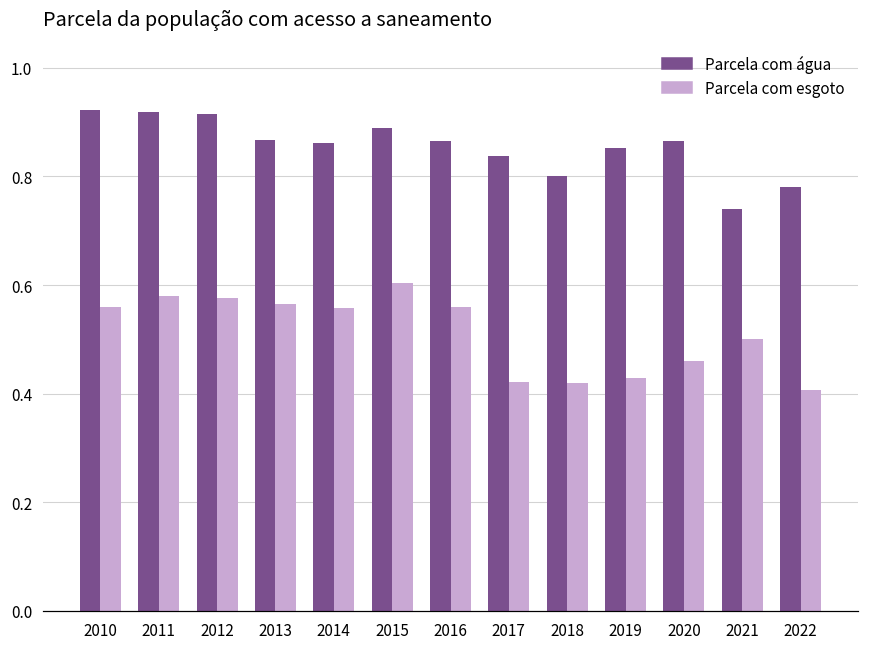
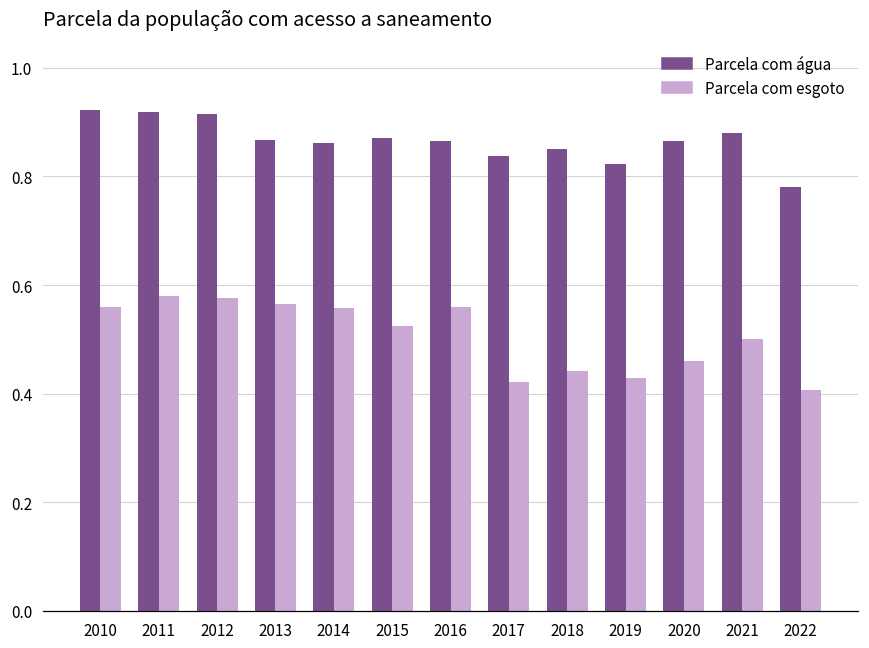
  {
    "Parcela com água": {
      "2010": 0.92,
      "2011": 0.92,
      "2012": 0.92,
      "2013": 0.87,
      "2014": 0.86,
-     "2015": 0.89,
+     "2015": 0.87,
      "2016": 0.87,
      "2017": 0.84,
-     "2018": 0.80,
-     "2019": 0.85,
+     "2018": 0.85,
+     "2019": 0.82,
      "2020": 0.87,
-     "2021": 0.74,
+     "2021": 0.88,
      "2022": 0.78
    },
    "Parcela com esgoto": {
      "2010": 0.56,
      "2011": 0.58,
      "2012": 0.58,
      "2013": 0.57,
      "2014": 0.56,
-     "2015": 0.60,
+     "2015": 0.53,
      "2016": 0.56,
      "2017": 0.42,
-     "2018": 0.42,
+     "2018": 0.44,
      "2019": 0.43,
      "2020": 0.46,
      "2021": 0.50,
      "2022": 0.41
    }
  }
